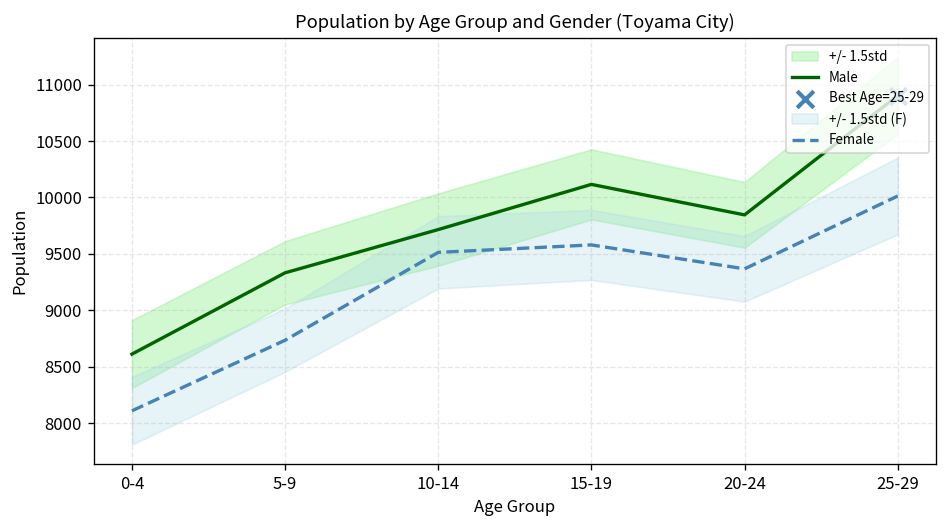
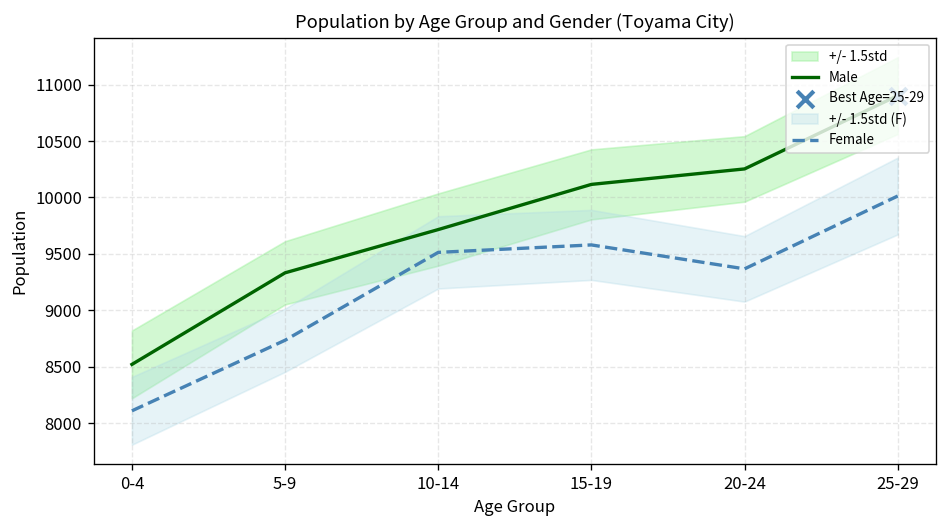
  {
    "Male": {
-     "0-4": 8600,
+     "0-4": 8500,
      "5-9": 9300,
      "10-14": 9700,
      "15-19": 10100,
-     "20-24": 9800
+     "20-24": 10300
    }
  }
